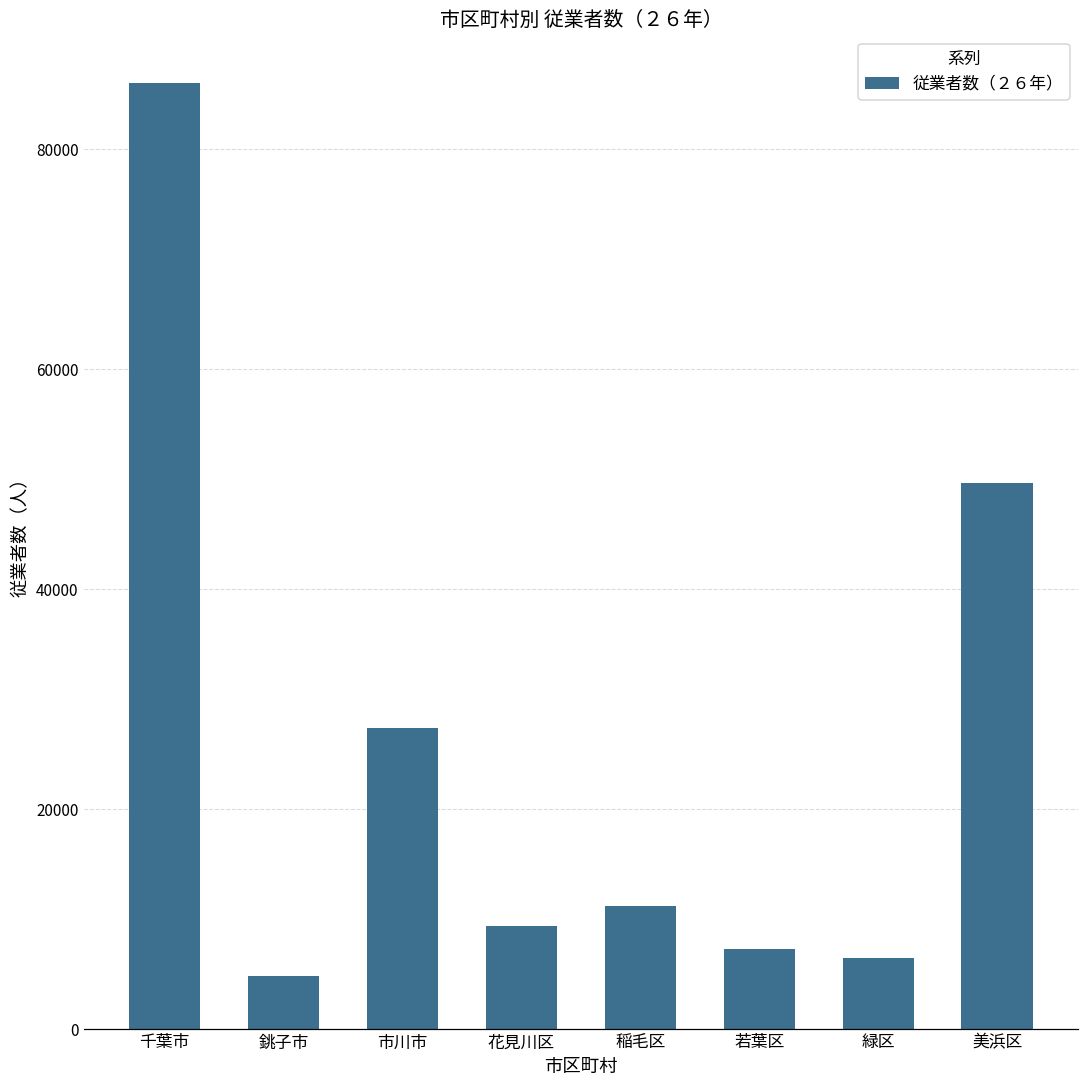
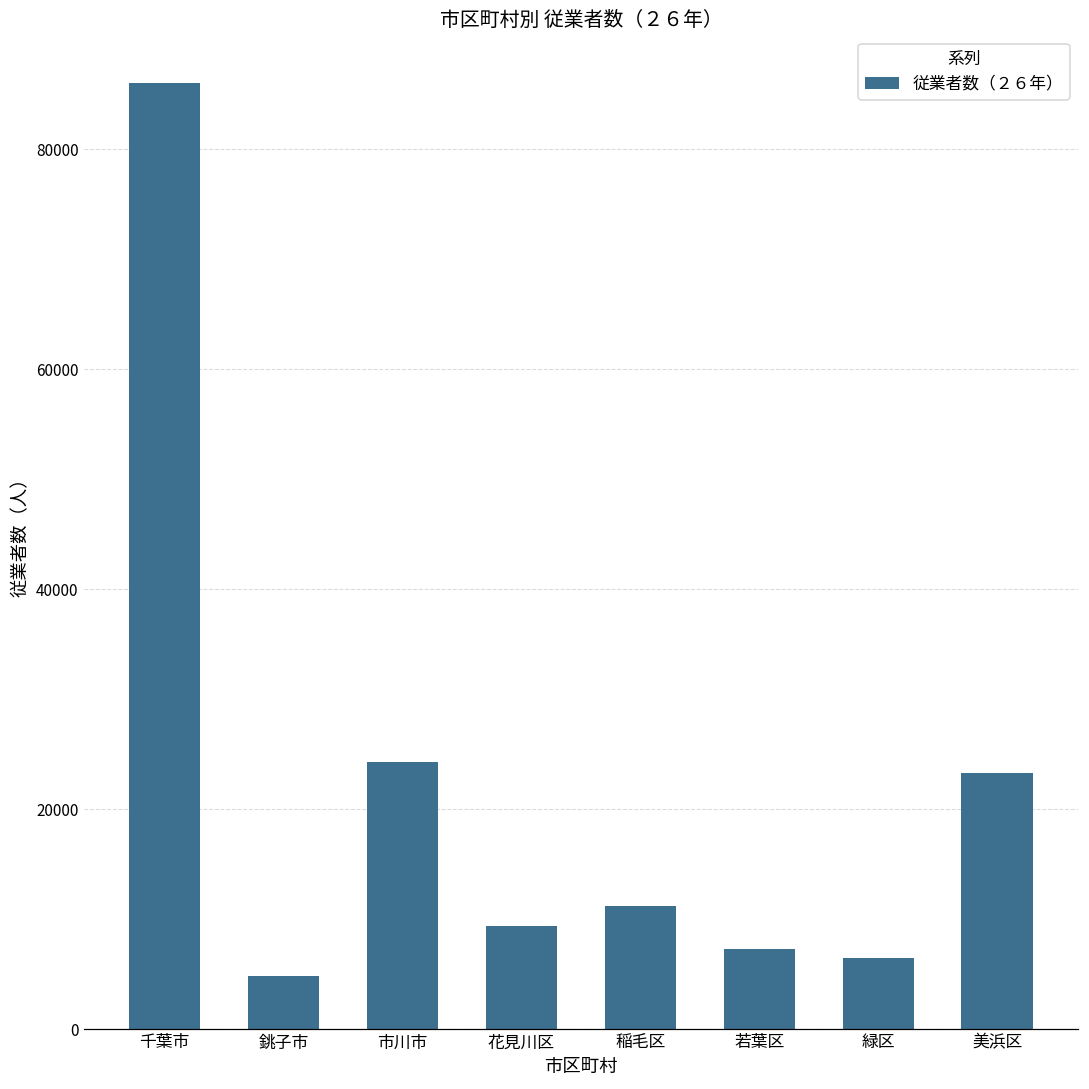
  {
    "千葉市": 86000,
    "銚子市": 5000,
-   "市川市": 27000,
+   "市川市": 24000,
    "花見川区": 9000,
    "稲毛区": 11000,
    "若葉区": 7000,
    "緑区": 6000,
-   "美浜区": 50000
+   "美浜区": 23000
  }
